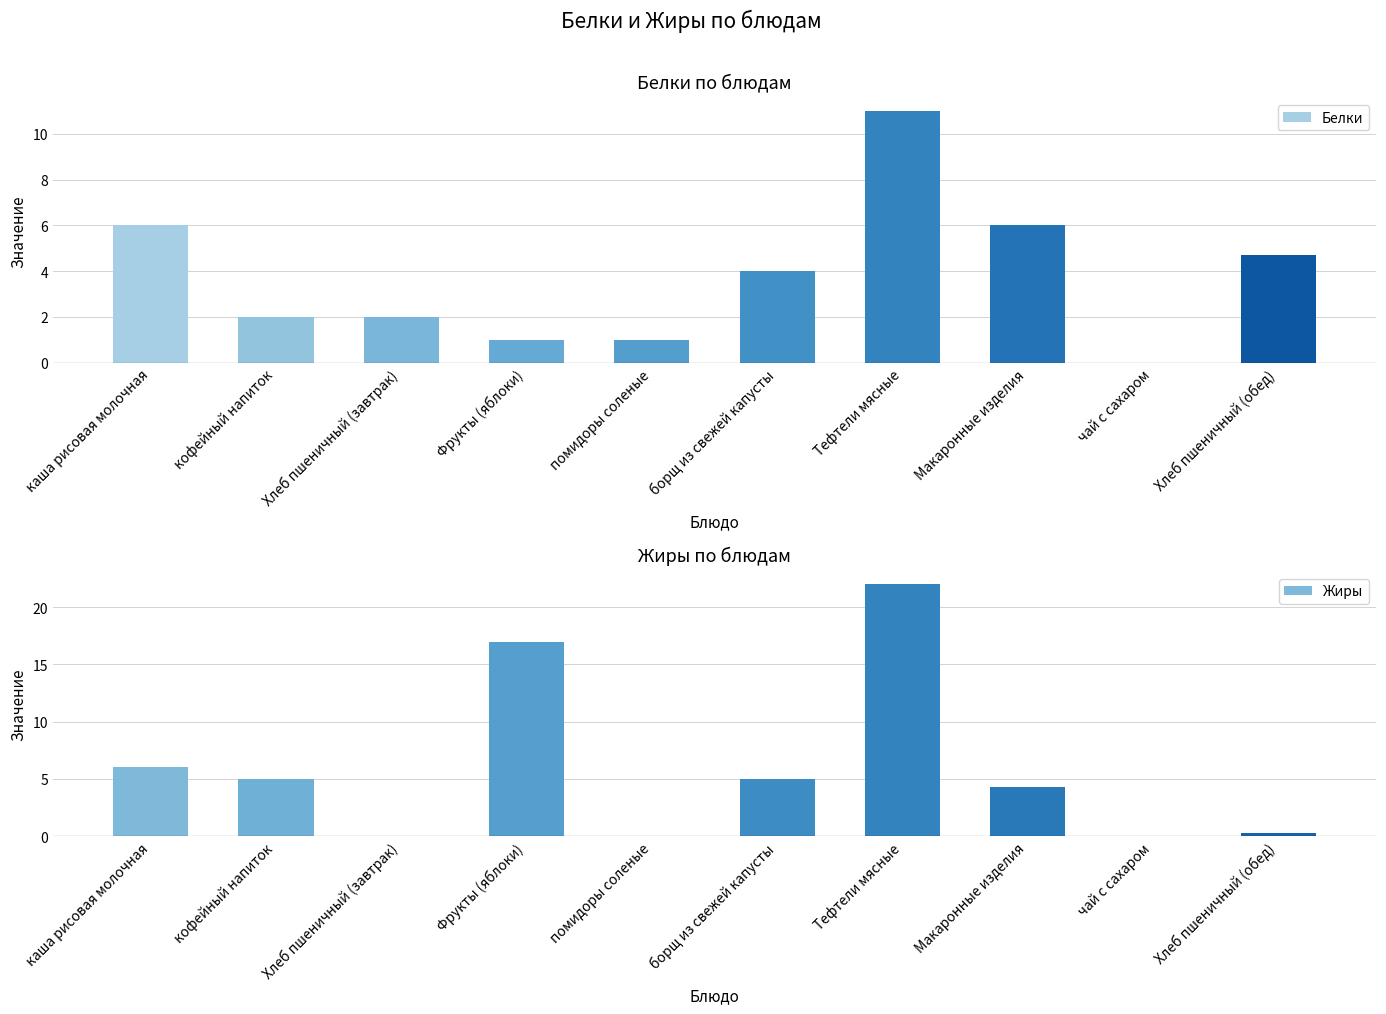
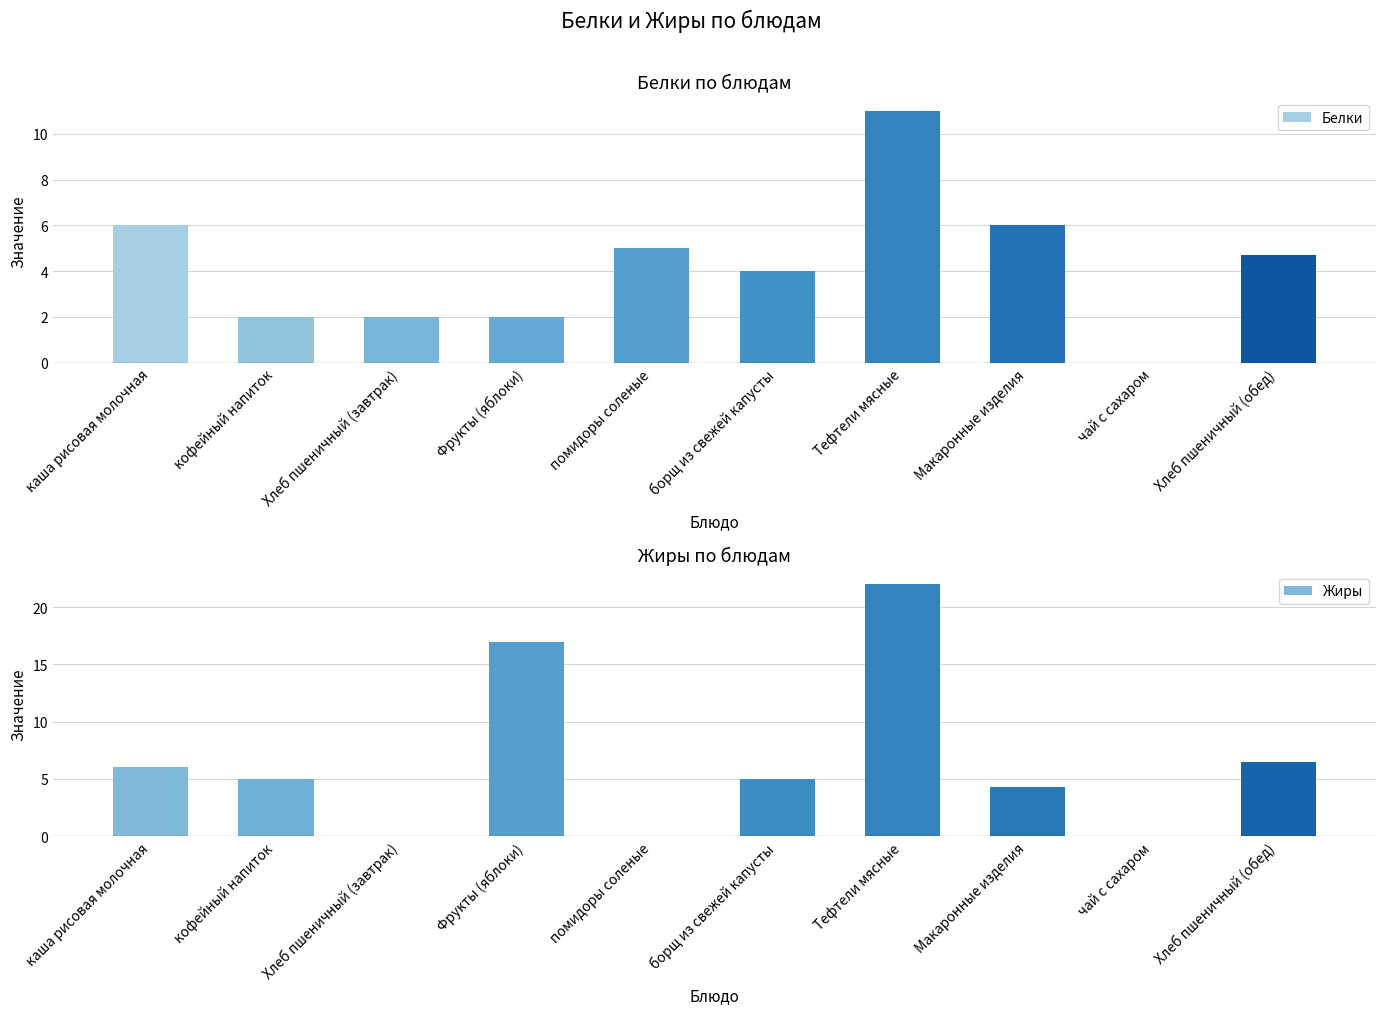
  {
    "Белки по блюдам": {
      "каша рисовая молочная": 6,
      "кофейный напиток": 2,
      "Хлеб пшеничный (завтрак)": 2,
-     "Фрукты (яблоки)": 1,
-     "помидоры соленые": 1,
+     "Фрукты (яблоки)": 2,
+     "помидоры соленые": 5,
      "борщ из свежей капусты": 4,
      "Тефтели мясные": 11,
      "Макаронные изделия": 6,
      "чай с сахаром": 0,
      "Хлеб пшеничный (обед)": 4.7
    },
    "Жиры по блюдам": {
      "каша рисовая молочная": 6.0,
      "кофейный напиток": 5.0,
      "Хлеб пшеничный (завтрак)": 0.0,
      "Фрукты (яблоки)": 17.0,
      "помидоры соленые": 0.0,
      "борщ из свежей капусты": 5.0,
      "Тефтели мясные": 22.0,
      "Макаронные изделия": 4.3,
      "чай с сахаром": 0.0,
-     "Хлеб пшеничный (обед)": 0.3
+     "Хлеб пшеничный (обед)": 6.5
    }
  }
